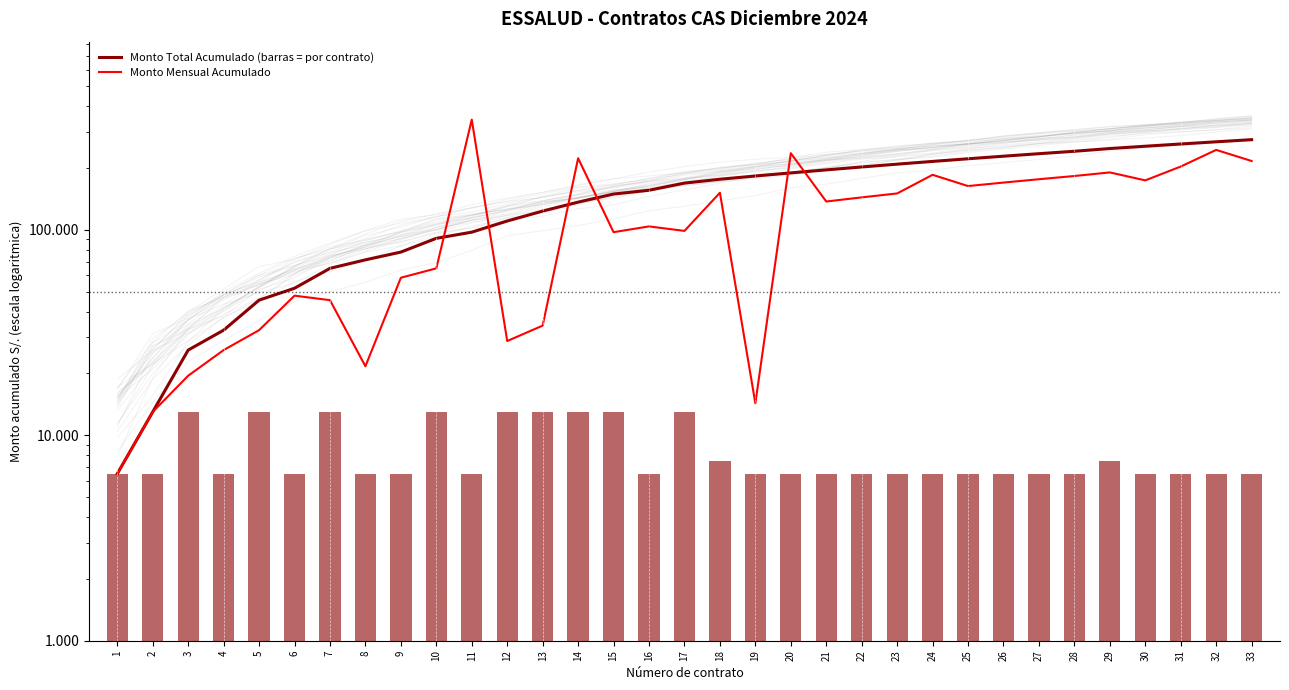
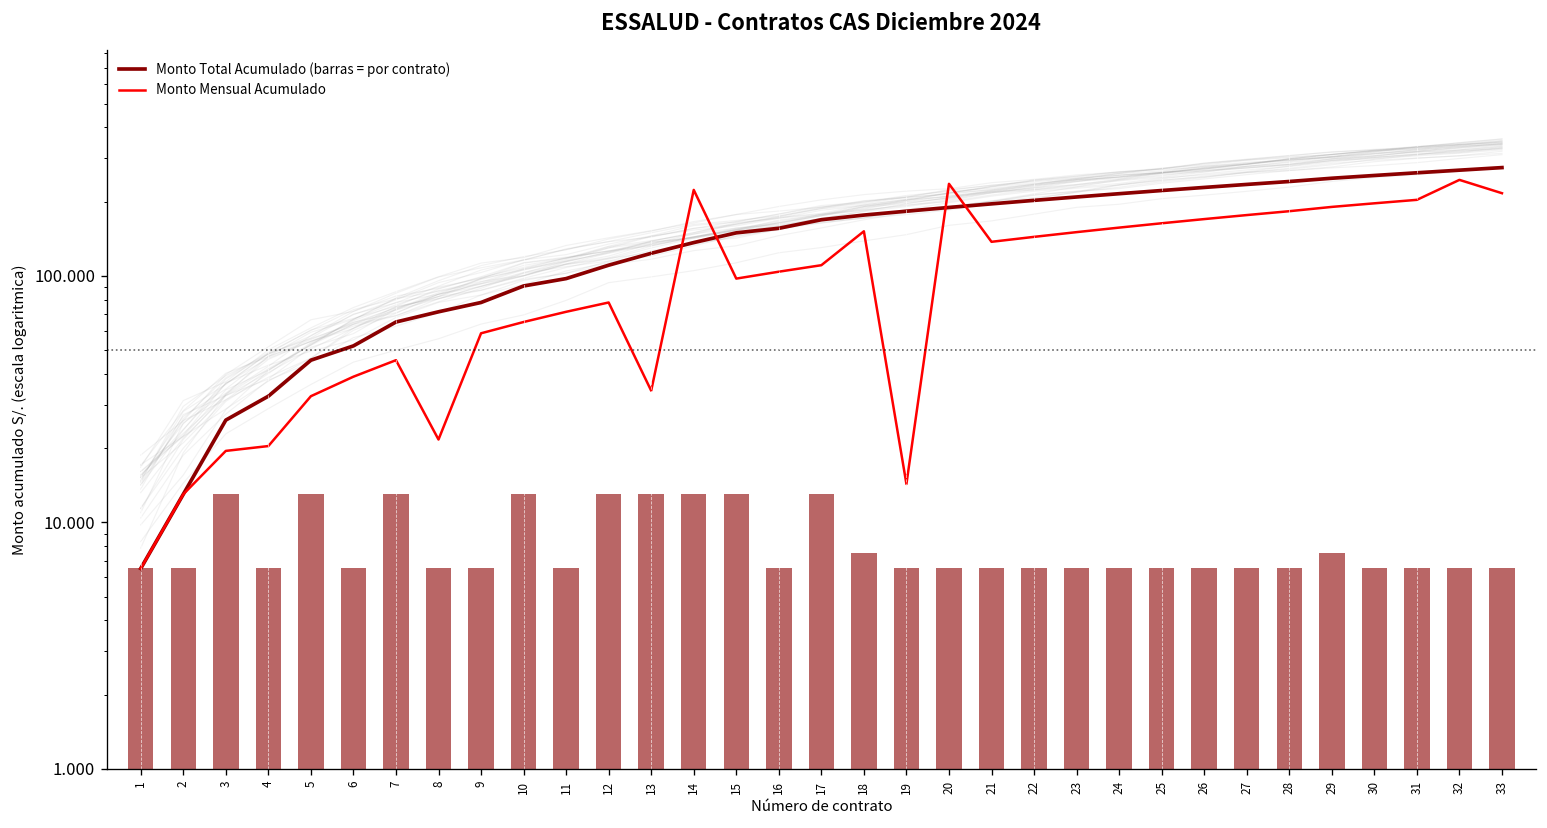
  {
    "Monto Mensual Acumulado": {
      "3": 20,
-     "4": 26,
+     "4": 20,
      "5": 33,
-     "6": 48,
+     "6": 39,
      "7": 46,
      "8": 22,
      "9": 59,
      "10": 65,
-     "11": 340,
-     "12": 29,
+     "11": 72,
+     "12": 78,
      "13": 34,
      "14": 220,
      "15": 100,
      "16": 100,
-     "17": 100,
+     "17": 110,
      "18": 150,
      "19": 14,
      "20": 240,
      "21": 140,
      "22": 140,
      "23": 150,
-     "24": 190,
+     "24": 160,
      "25": 160,
      "26": 170,
      "27": 180,
      "28": 180,
      "29": 190,
-     "30": 170,
+     "30": 200,
      "31": 200,
      "32": 250,
      "33": 220
    }
  }
